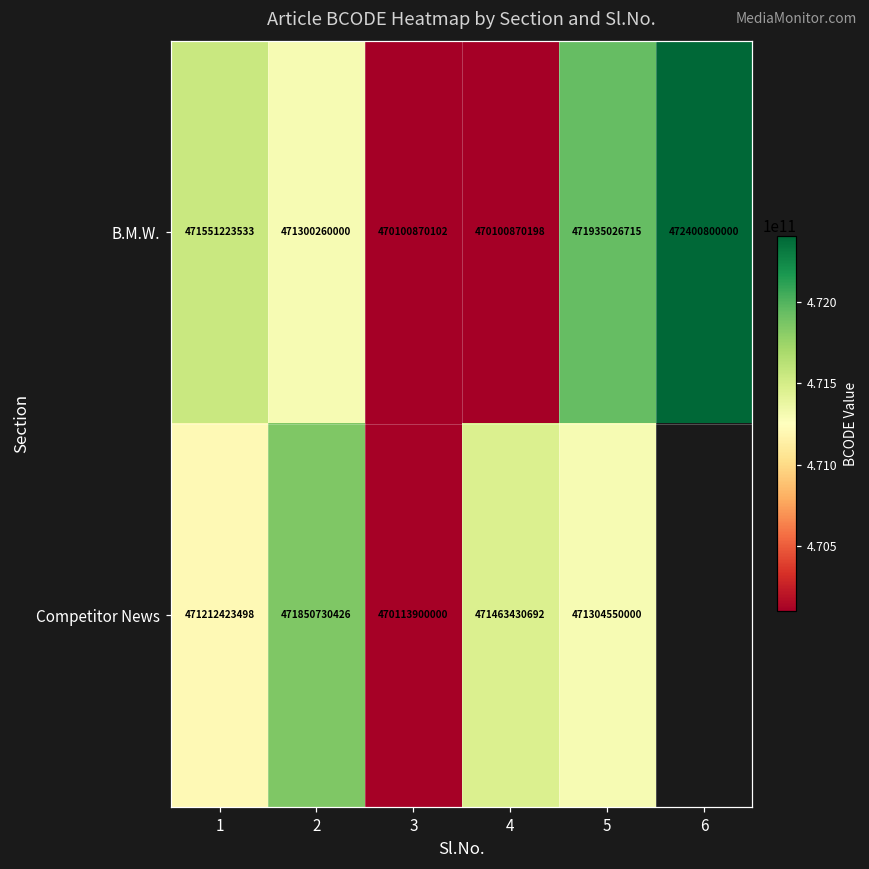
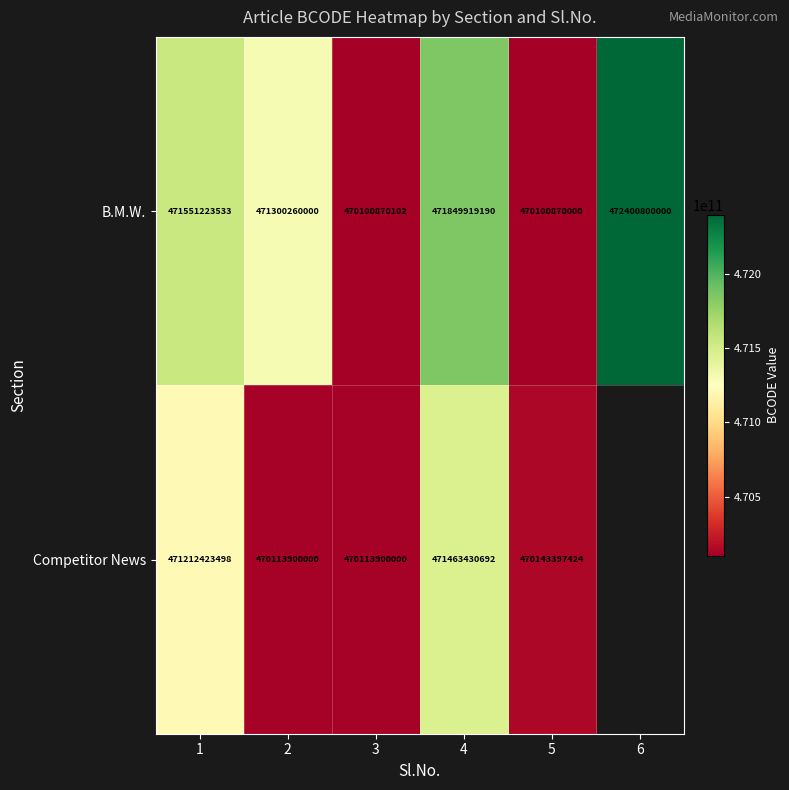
  {
    "B.M.W.": {
      "1": 471551223533,
      "2": 471300260000,
      "3": 470100870102,
-     "4": 470100870198,
-     "5": 471935026715,
+     "4": 471849919190,
+     "5": 470100870000,
      "6": 472400800000
    },
    "Competitor News": {
      "1": 471212423498,
-     "2": 471850730426,
+     "2": 470113900000,
      "3": 470113900000,
      "4": 471463430692,
-     "5": 471304550000
+     "5": 470143397424
    }
  }
